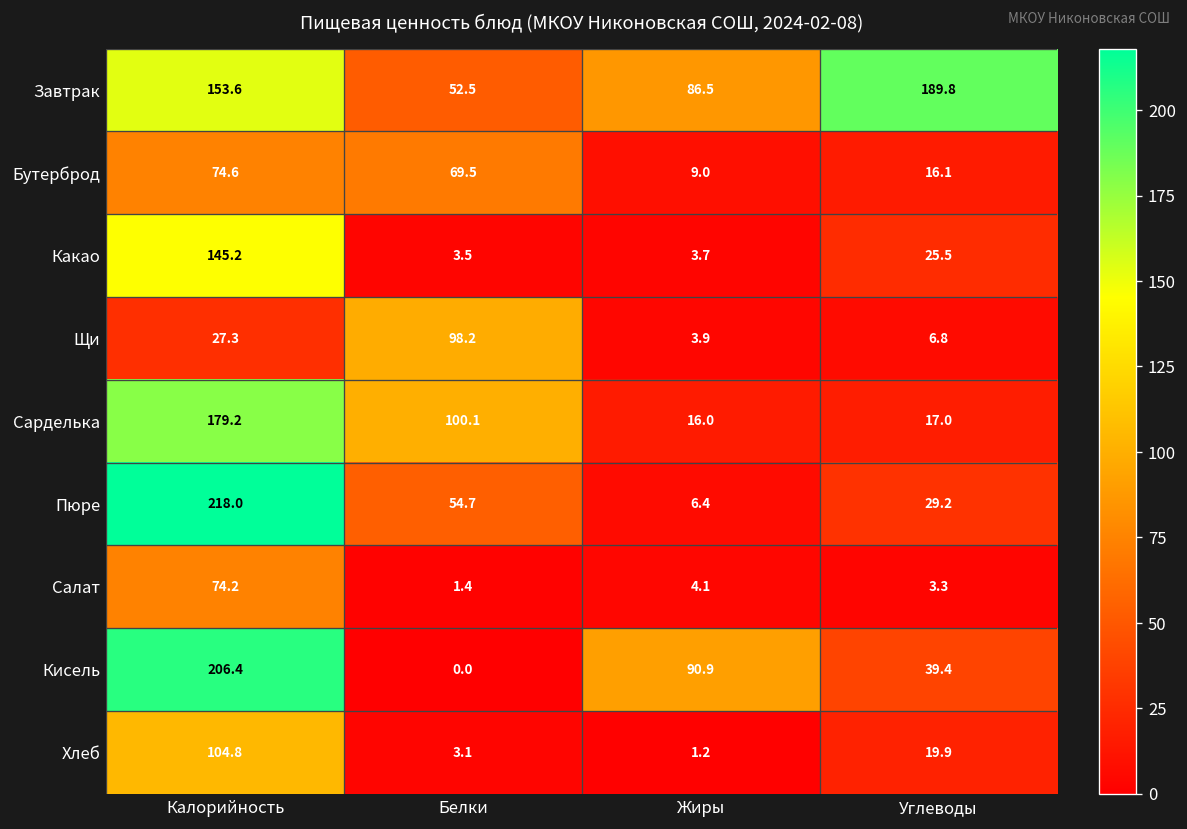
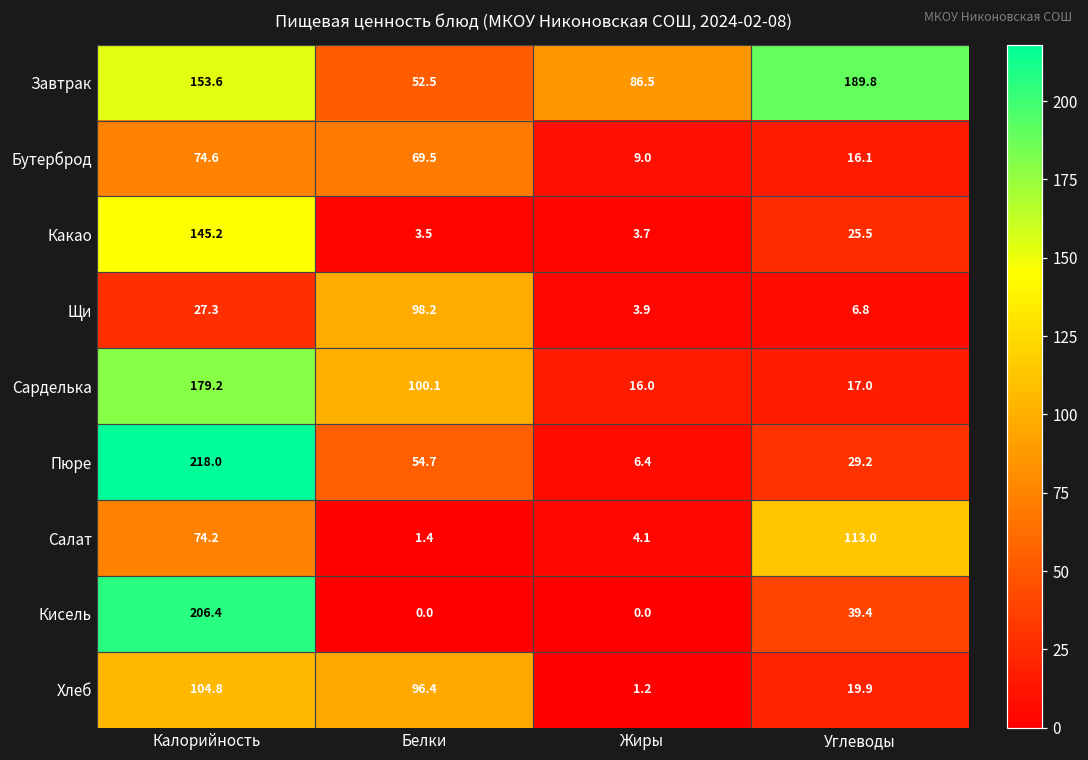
  {
    "Завтрак": {
      "Калорийность": 153.6,
      "Белки": 52.5,
      "Жиры": 86.5,
      "Углеводы": 189.8
    },
    "Бутерброд": {
      "Калорийность": 74.6,
      "Белки": 69.5,
      "Жиры": 9.0,
      "Углеводы": 16.1
    },
    "Какао": {
      "Калорийность": 145.2,
      "Белки": 3.5,
      "Жиры": 3.7,
      "Углеводы": 25.5
    },
    "Щи": {
      "Калорийность": 27.3,
      "Белки": 98.2,
      "Жиры": 3.9,
      "Углеводы": 6.8
    },
    "Сарделька": {
      "Калорийность": 179.2,
      "Белки": 100.1,
      "Жиры": 16.0,
      "Углеводы": 17.0
    },
    "Пюре": {
      "Калорийность": 218.0,
      "Белки": 54.7,
      "Жиры": 6.4,
      "Углеводы": 29.2
    },
    "Салат": {
      "Калорийность": 74.2,
      "Белки": 1.4,
      "Жиры": 4.1,
-     "Углеводы": 3.3
+     "Углеводы": 113.0
    },
    "Кисель": {
      "Калорийность": 206.4,
      "Белки": 0.0,
-     "Жиры": 90.9,
+     "Жиры": 0.0,
      "Углеводы": 39.4
    },
    "Хлеб": {
      "Калорийность": 104.8,
-     "Белки": 3.1,
+     "Белки": 96.4,
      "Жиры": 1.2,
      "Углеводы": 19.9
    }
  }
